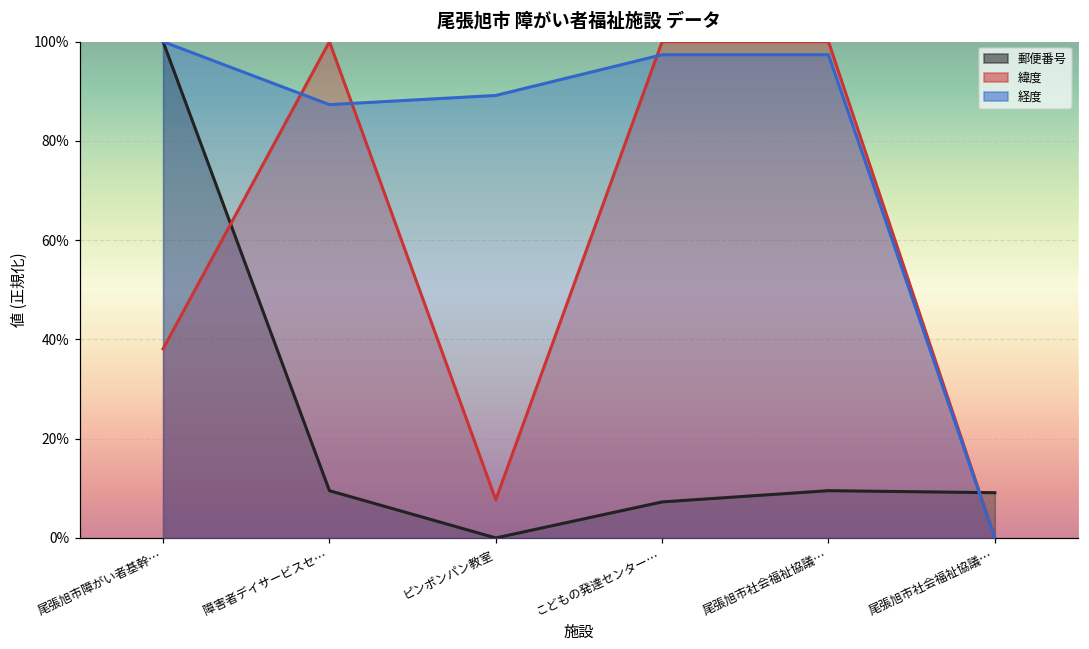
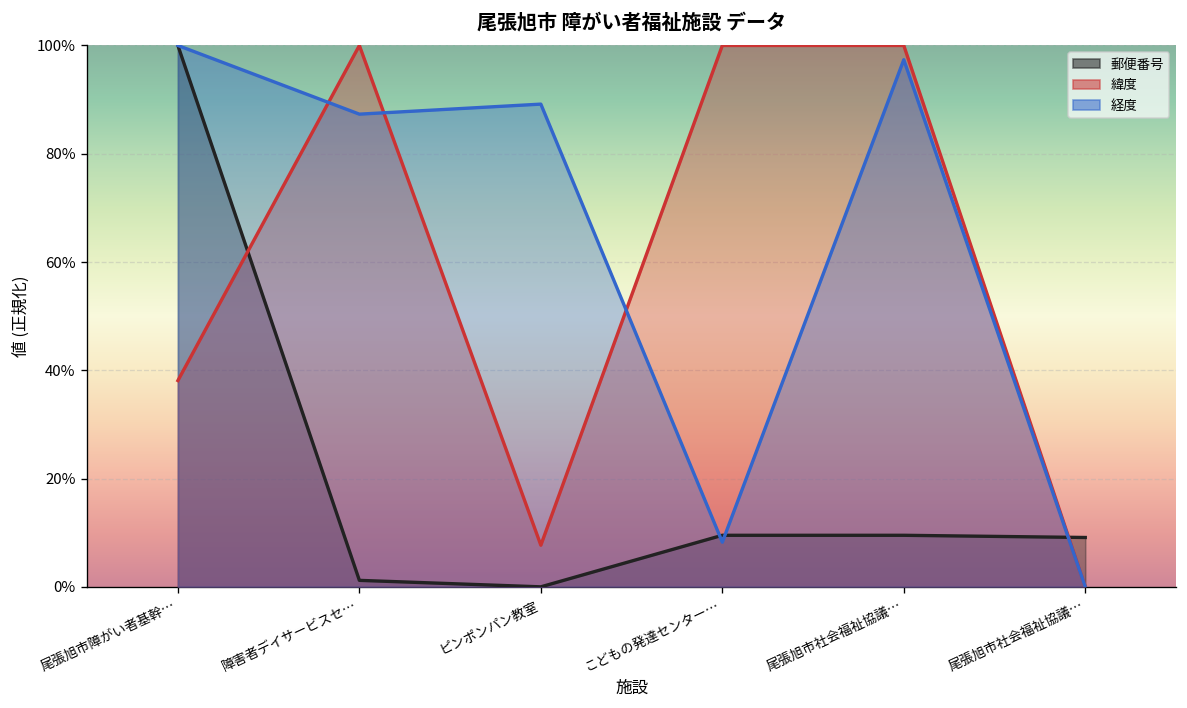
  {
    "郵便番号": {
-     "障害者デイサービスセ…": "10%",
+     "障害者デイサービスセ…": "1%",
      "ピンポンパン教室": "0%",
-     "こどもの発達センター…": "7%"
+     "こどもの発達センター…": "10%"
    },
    "緯度": {
      "尾張旭市障がい者基幹…": "38%",
      "障害者デイサービスセ…": "100%",
      "ピンポンパン教室": "8%",
      "こどもの発達センター…": "100%"
    },
    "経度": {
      "障害者デイサービスセ…": "87%",
      "ピンポンパン教室": "89%",
-     "こどもの発達センター…": "97%"
+     "こどもの発達センター…": "8%"
    }
  }
